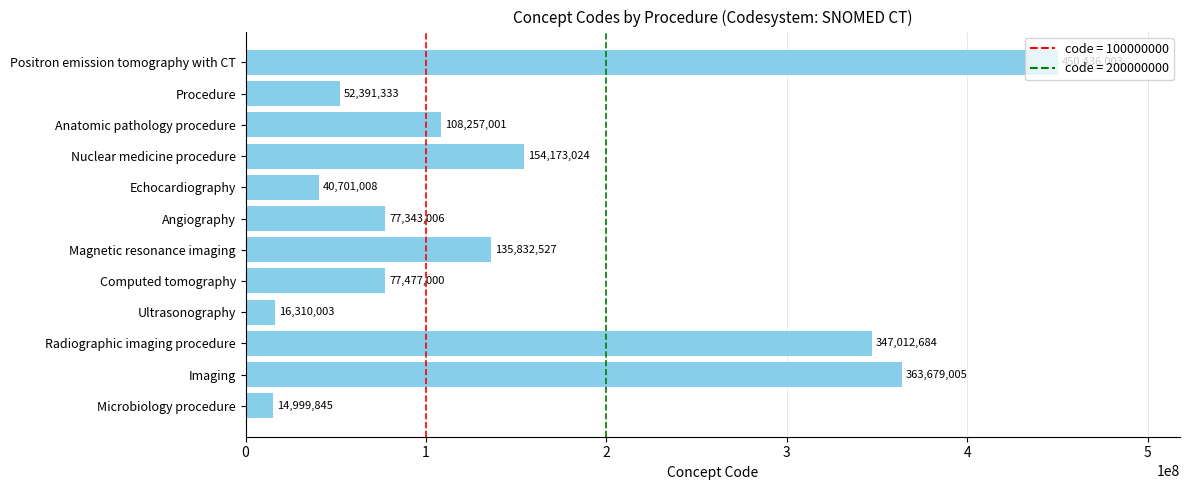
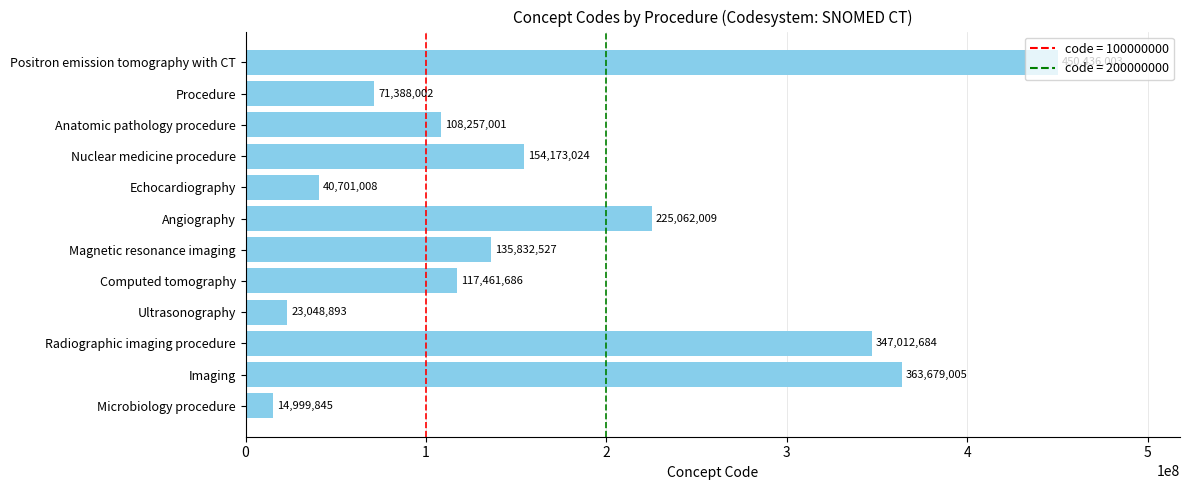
  {
-   "Procedure": "52,391,333",
+   "Procedure": "71,388,002",
    "Anatomic pathology procedure": "108,257,001",
    "Nuclear medicine procedure": "154,173,024",
    "Echocardiography": "40,701,008",
-   "Angiography": "77,343,006",
+   "Angiography": "225,062,009",
    "Magnetic resonance imaging": "135,832,527",
-   "Computed tomography": "77,477,000",
-   "Ultrasonography": "16,310,003",
+   "Computed tomography": "117,461,686",
+   "Ultrasonography": "23,048,893",
    "Radiographic imaging procedure": "347,012,684",
    "Imaging": "363,679,005",
    "Microbiology procedure": "14,999,845"
  }
